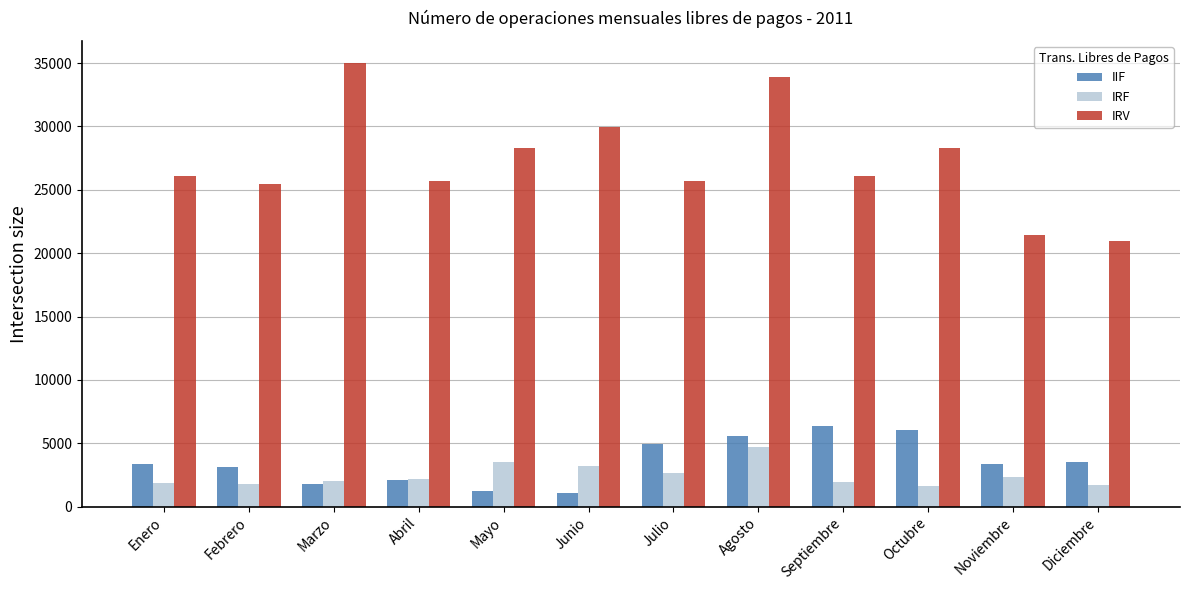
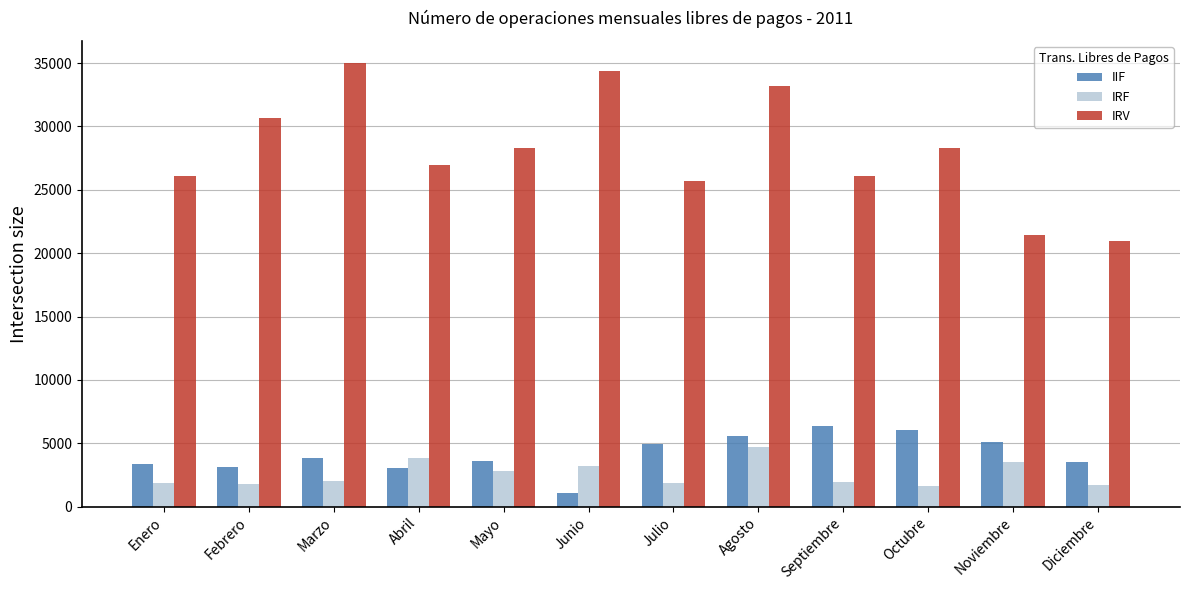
  {
    "IIF": {
      "Enero": 3300,
      "Febrero": 3100,
-     "Marzo": 1800,
-     "Abril": 2100,
-     "Mayo": 1200,
+     "Marzo": 3900,
+     "Abril": 3000,
+     "Mayo": 3600,
      "Junio": 1000,
      "Julio": 5000,
      "Agosto": 5500,
      "Septiembre": 6300,
      "Octubre": 6000,
-     "Noviembre": 3400,
+     "Noviembre": 5100,
      "Diciembre": 3500
    },
    "IRF": {
      "Enero": 1900,
      "Febrero": 1800,
      "Marzo": 2000,
-     "Abril": 2200,
-     "Mayo": 3600,
+     "Abril": 3800,
+     "Mayo": 2800,
      "Junio": 3200,
-     "Julio": 2700,
+     "Julio": 1900,
      "Agosto": 4700,
      "Septiembre": 2000,
      "Octubre": 1600,
-     "Noviembre": 2400,
+     "Noviembre": 3500,
      "Diciembre": 1700
    },
    "IRV": {
      "Enero": 26100,
-     "Febrero": 25500,
+     "Febrero": 30600,
      "Marzo": 35000,
-     "Abril": 25700,
+     "Abril": 27000,
      "Mayo": 28300,
-     "Junio": 30000,
+     "Junio": 34400,
      "Julio": 25700,
-     "Agosto": 33900,
+     "Agosto": 33200,
      "Septiembre": 26100,
      "Octubre": 28300,
      "Noviembre": 21400,
      "Diciembre": 21000
    }
  }
